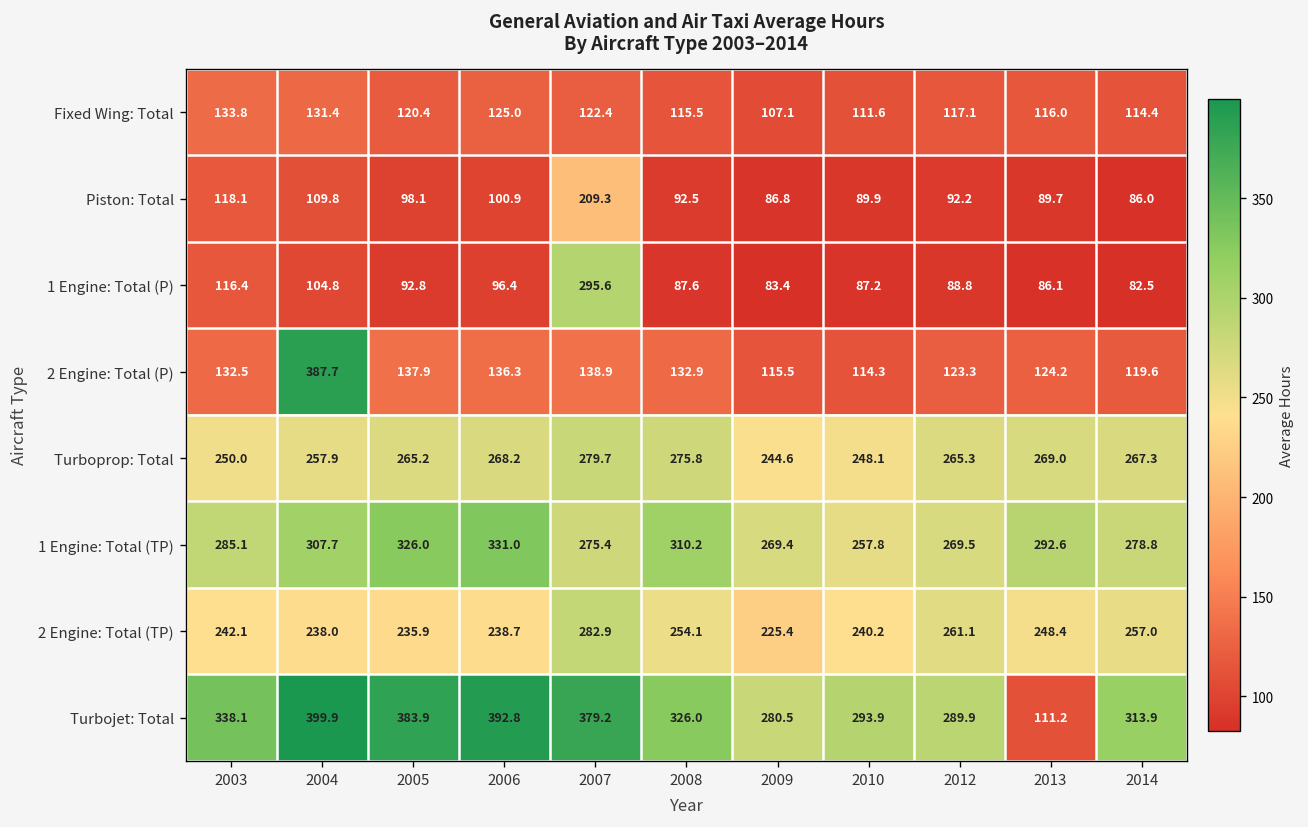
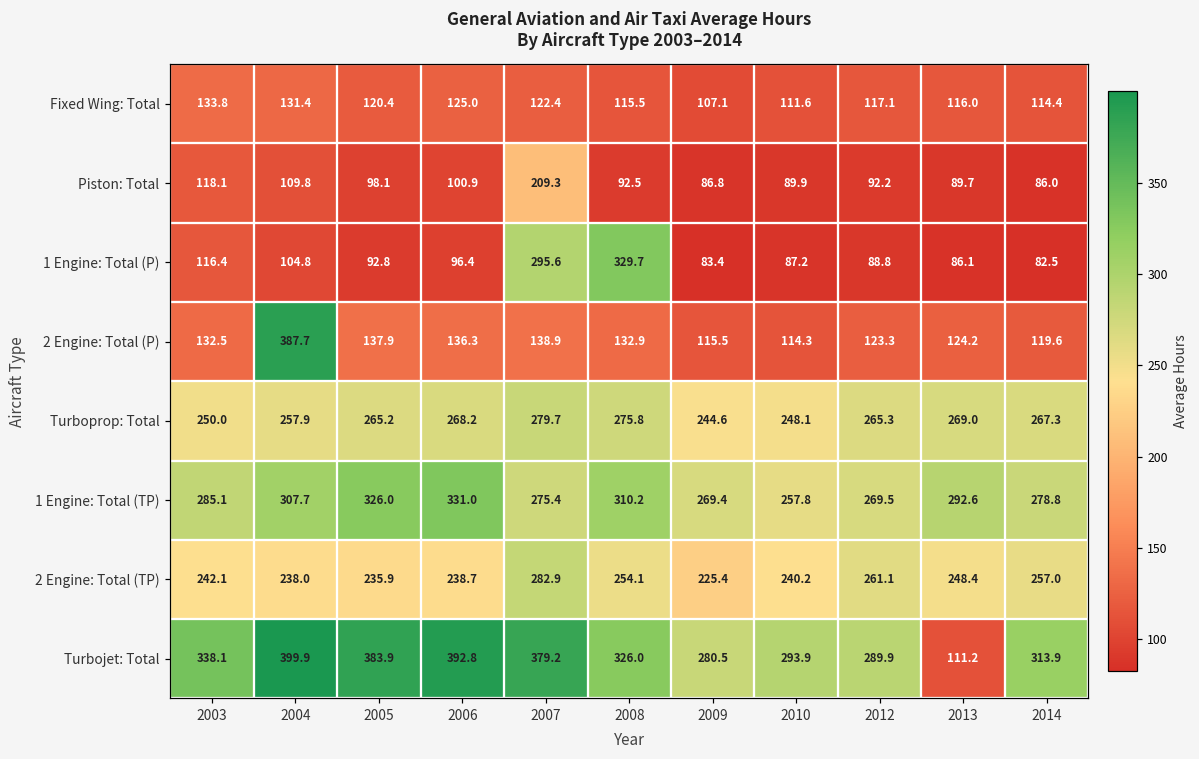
  {
    "Fixed Wing: Total": {
      "2003": 133.8,
      "2004": 131.4,
      "2005": 120.4,
      "2006": 125.0,
      "2007": 122.4,
      "2008": 115.5,
      "2009": 107.1,
      "2010": 111.6,
      "2012": 117.1,
      "2013": 116.0,
      "2014": 114.4
    },
    "Piston: Total": {
      "2003": 118.1,
      "2004": 109.8,
      "2005": 98.1,
      "2006": 100.9,
      "2007": 209.3,
      "2008": 92.5,
      "2009": 86.8,
      "2010": 89.9,
      "2012": 92.2,
      "2013": 89.7,
      "2014": 86.0
    },
    "1 Engine: Total (P)": {
      "2003": 116.4,
      "2004": 104.8,
      "2005": 92.8,
      "2006": 96.4,
      "2007": 295.6,
-     "2008": 87.6,
+     "2008": 329.7,
      "2009": 83.4,
      "2010": 87.2,
      "2012": 88.8,
      "2013": 86.1,
      "2014": 82.5
    },
    "2 Engine: Total (P)": {
      "2003": 132.5,
      "2004": 387.7,
      "2005": 137.9,
      "2006": 136.3,
      "2007": 138.9,
      "2008": 132.9,
      "2009": 115.5,
      "2010": 114.3,
      "2012": 123.3,
      "2013": 124.2,
      "2014": 119.6
    },
    "Turboprop: Total": {
      "2003": 250.0,
      "2004": 257.9,
      "2005": 265.2,
      "2006": 268.2,
      "2007": 279.7,
      "2008": 275.8,
      "2009": 244.6,
      "2010": 248.1,
      "2012": 265.3,
      "2013": 269.0,
      "2014": 267.3
    },
    "1 Engine: Total (TP)": {
      "2003": 285.1,
      "2004": 307.7,
      "2005": 326.0,
      "2006": 331.0,
      "2007": 275.4,
      "2008": 310.2,
      "2009": 269.4,
      "2010": 257.8,
      "2012": 269.5,
      "2013": 292.6,
      "2014": 278.8
    },
    "2 Engine: Total (TP)": {
      "2003": 242.1,
      "2004": 238.0,
      "2005": 235.9,
      "2006": 238.7,
      "2007": 282.9,
      "2008": 254.1,
      "2009": 225.4,
      "2010": 240.2,
      "2012": 261.1,
      "2013": 248.4,
      "2014": 257.0
    },
    "Turbojet: Total": {
      "2003": 338.1,
      "2004": 399.9,
      "2005": 383.9,
      "2006": 392.8,
      "2007": 379.2,
      "2008": 326.0,
      "2009": 280.5,
      "2010": 293.9,
      "2012": 289.9,
      "2013": 111.2,
      "2014": 313.9
    }
  }
